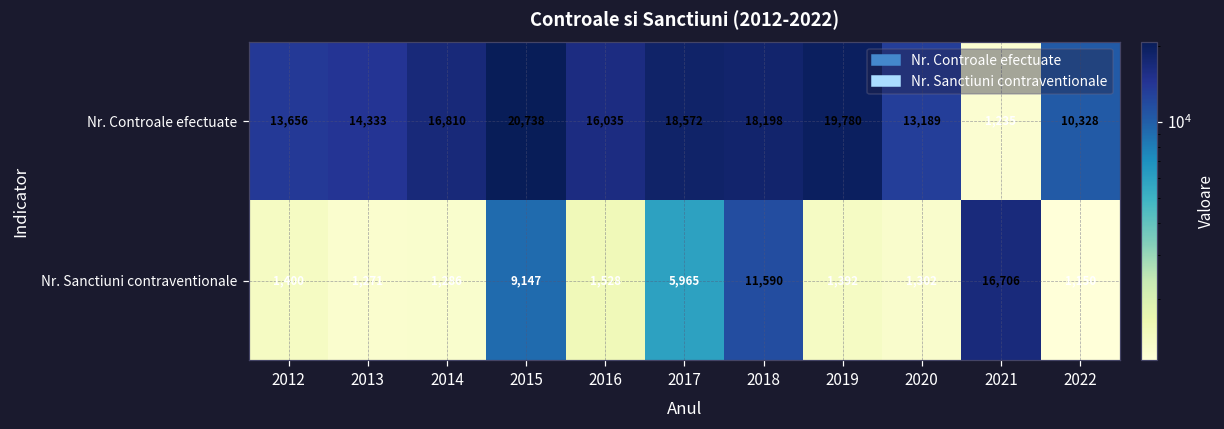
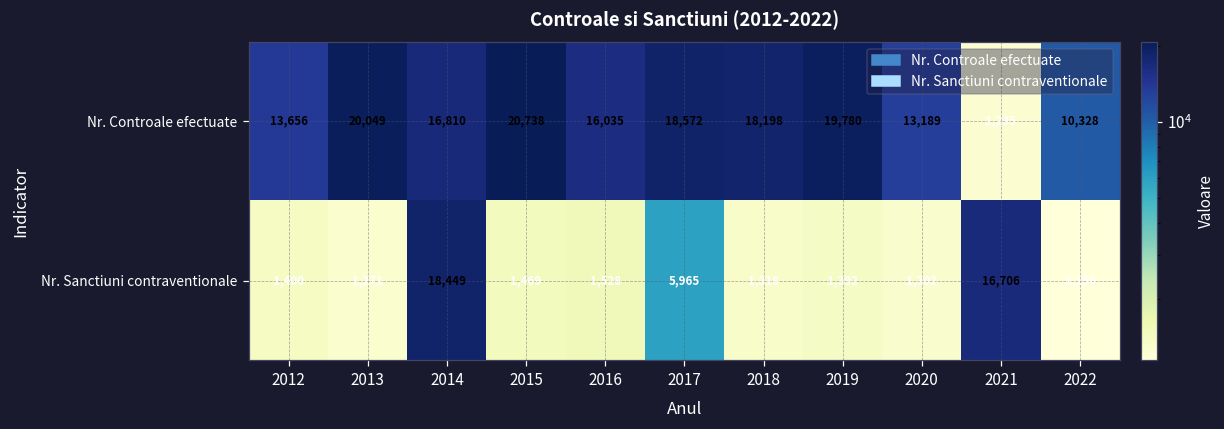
  {
    "Nr. Controale efectuate": {
      "2012": "13,656",
-     "2013": "14,333",
+     "2013": "20,049",
      "2014": "16,810",
      "2015": "20,738",
      "2016": "16,035",
      "2017": "18,572",
      "2018": "18,198",
      "2019": "19,780",
      "2020": "13,189",
      "2022": "10,328"
    },
    "Nr. Sanctiuni contraventionale": {
      "2012": "1,400",
      "2013": "1,271",
-     "2014": "1,286",
-     "2015": "9,147",
+     "2014": "18,449",
+     "2015": "1,469",
      "2016": "1,528",
      "2017": "5,965",
-     "2018": "11,590",
+     "2018": "1,318",
      "2019": "1,392",
      "2020": "1,302",
      "2021": "16,706"
    }
  }
